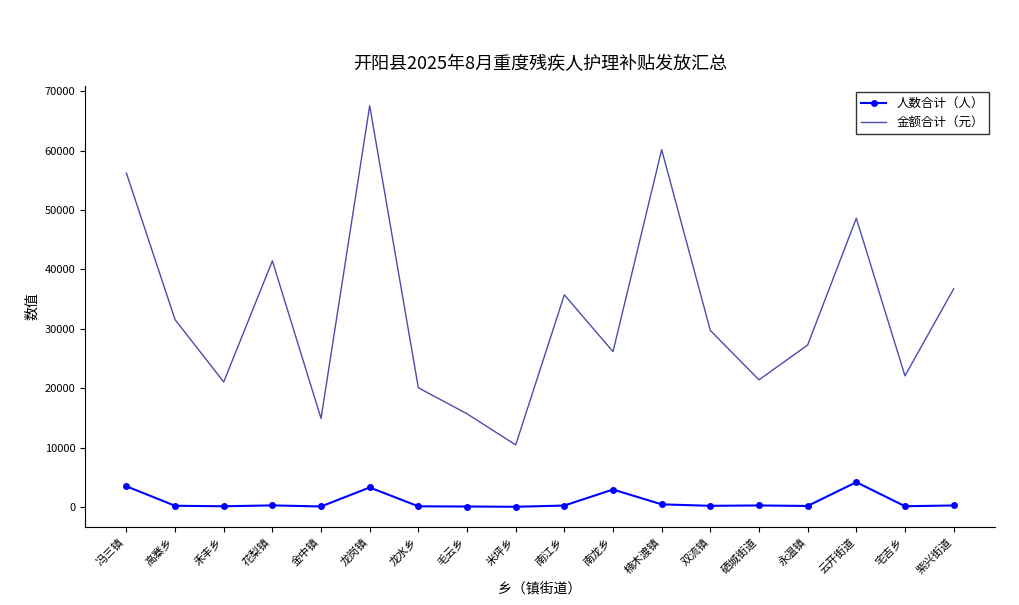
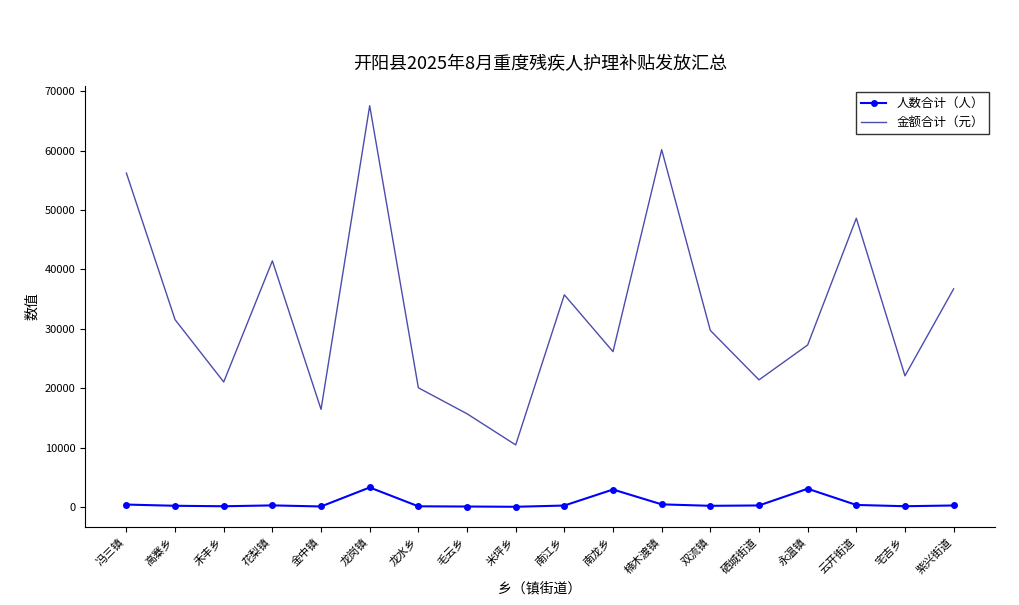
  {
    "人数合计（人）": {
-     "冯三镇": 4000,
+     "冯三镇": 0,
      "高寨乡": 0,
      "禾丰乡": 0,
      "花梨镇": 0,
      "金中镇": 0,
      "龙岗镇": 3000,
      "龙水乡": 0,
      "毛云乡": 0,
      "米坪乡": 0,
      "南江乡": 0,
      "南龙乡": 3000,
      "楠木渡镇": 0,
      "双流镇": 0,
      "硒城街道": 0,
-     "永温镇": 0,
-     "云开街道": 4000,
+     "永温镇": 3000,
+     "云开街道": 0,
      "宅吉乡": 0,
      "紫兴街道": 0
    },
    "金额合计（元）": {
      "冯三镇": 56000,
      "高寨乡": 32000,
      "禾丰乡": 21000,
      "花梨镇": 41000,
-     "金中镇": 15000,
+     "金中镇": 16000,
      "龙岗镇": 68000,
      "龙水乡": 20000,
      "毛云乡": 16000,
      "米坪乡": 10000,
      "南江乡": 36000,
      "南龙乡": 26000,
      "楠木渡镇": 60000,
      "双流镇": 30000,
      "硒城街道": 21000,
      "永温镇": 27000,
      "云开街道": 49000,
      "宅吉乡": 22000,
      "紫兴街道": 37000
    }
  }
